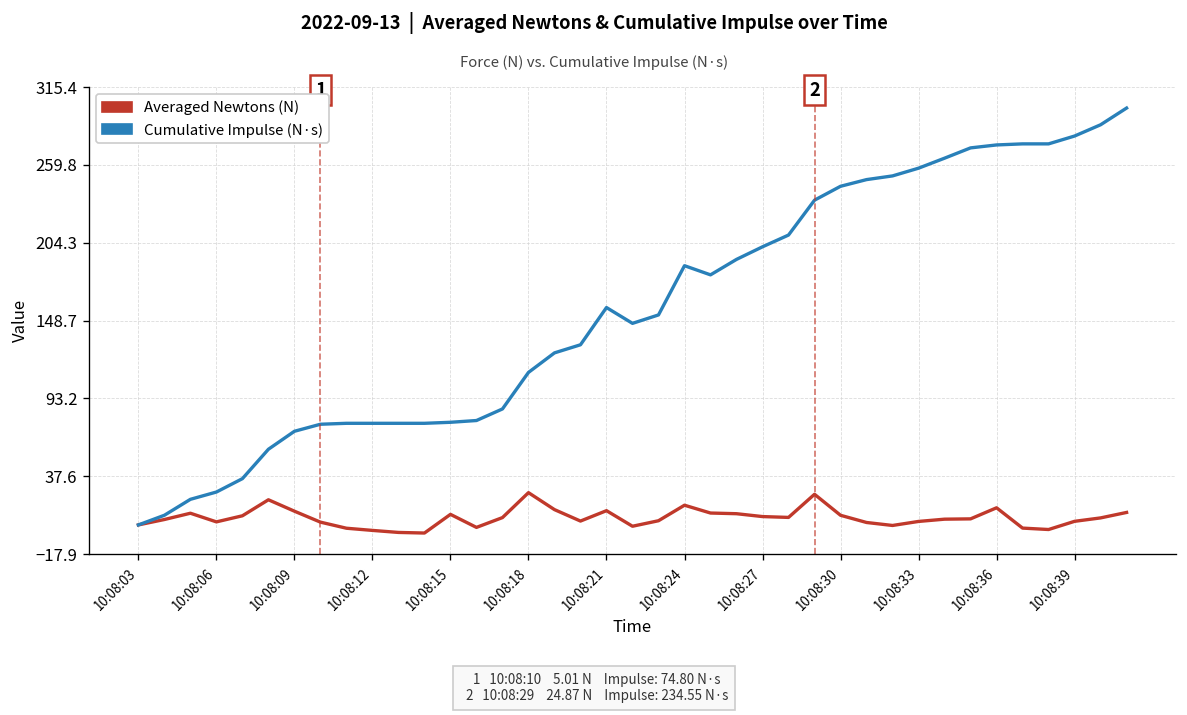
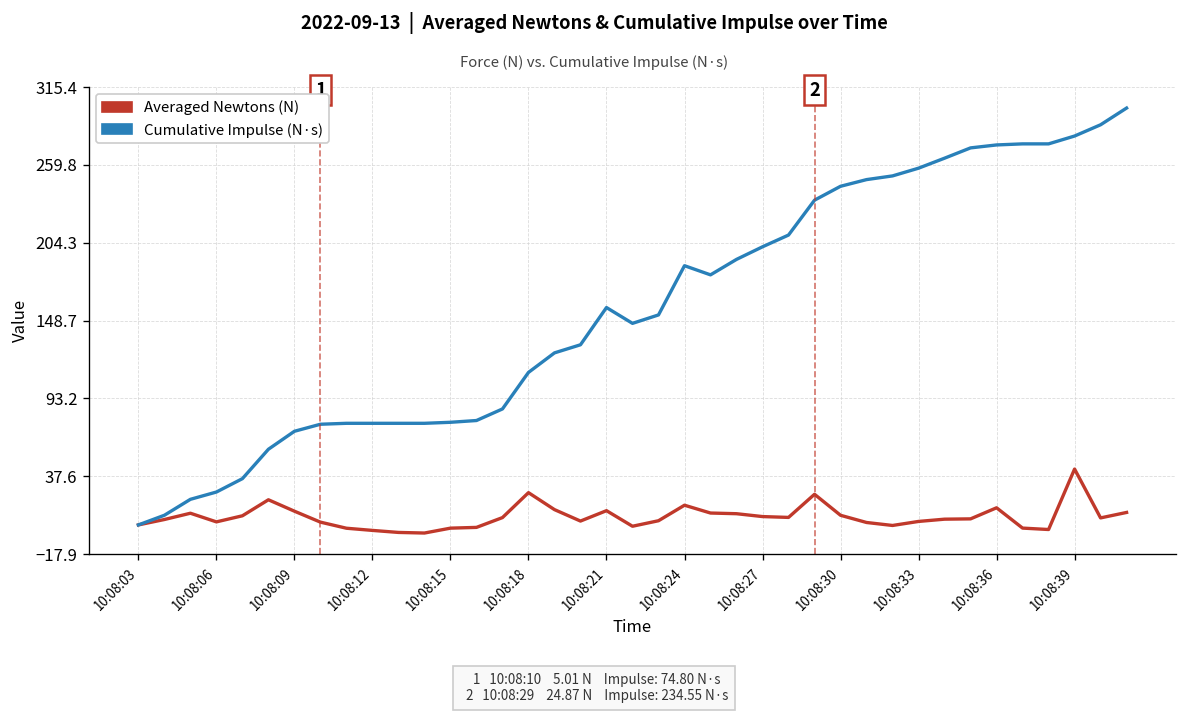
  {
    "Averaged Newtons (N)": {
      "10:08:06": 5,
      "10:08:09": 13,
      "10:08:12": -1,
-     "10:08:15": 11,
+     "10:08:15": 1,
      "10:08:18": 26,
      "10:08:21": 13,
      "10:08:24": 17,
      "10:08:27": 9,
      "10:08:30": 10,
      "10:08:33": 6,
      "10:08:36": 15,
-     "10:08:39": 6
+     "10:08:39": 43
    },
    "Cumulative Impulse (N·s)": {
      "10:08:06": 26,
      "10:08:09": 70,
      "10:08:12": 75,
      "10:08:15": 76,
      "10:08:18": 112,
      "10:08:21": 158,
      "10:08:24": 188,
      "10:08:27": 201,
      "10:08:30": 244,
      "10:08:33": 257,
      "10:08:36": 274,
      "10:08:39": 280
    }
  }
